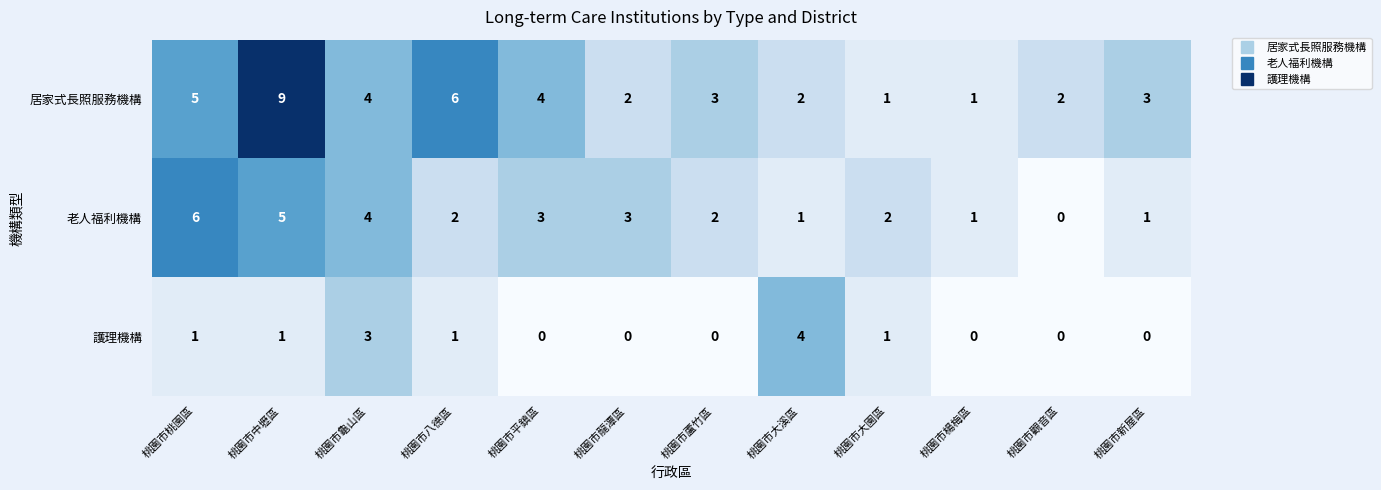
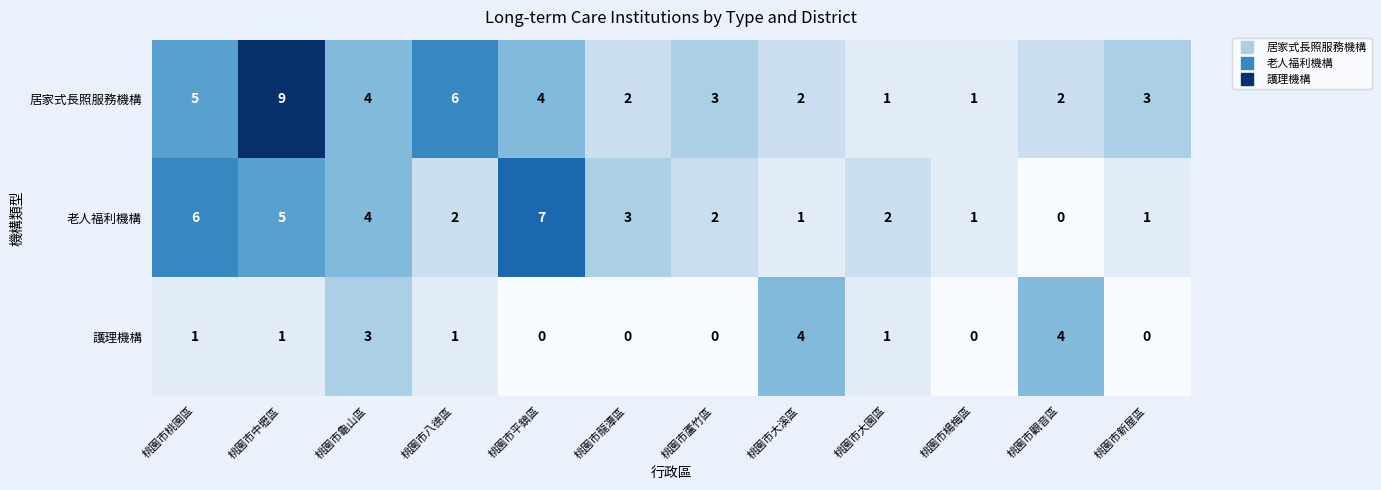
  {
    "居家式長照服務機構": {
      "桃園市桃園區": 5,
      "桃園市中壢區": 9,
      "桃園市龜山區": 4,
      "桃園市八德區": 6,
      "桃園市平鎮區": 4,
      "桃園市龍潭區": 2,
      "桃園市蘆竹區": 3,
      "桃園市大溪區": 2,
      "桃園市大園區": 1,
      "桃園市楊梅區": 1,
      "桃園市觀音區": 2,
      "桃園市新屋區": 3
    },
    "老人福利機構": {
      "桃園市桃園區": 6,
      "桃園市中壢區": 5,
      "桃園市龜山區": 4,
      "桃園市八德區": 2,
-     "桃園市平鎮區": 3,
+     "桃園市平鎮區": 7,
      "桃園市龍潭區": 3,
      "桃園市蘆竹區": 2,
      "桃園市大溪區": 1,
      "桃園市大園區": 2,
      "桃園市楊梅區": 1,
      "桃園市觀音區": 0,
      "桃園市新屋區": 1
    },
    "護理機構": {
      "桃園市桃園區": 1,
      "桃園市中壢區": 1,
      "桃園市龜山區": 3,
      "桃園市八德區": 1,
      "桃園市平鎮區": 0,
      "桃園市龍潭區": 0,
      "桃園市蘆竹區": 0,
      "桃園市大溪區": 4,
      "桃園市大園區": 1,
      "桃園市楊梅區": 0,
-     "桃園市觀音區": 0,
+     "桃園市觀音區": 4,
      "桃園市新屋區": 0
    }
  }
